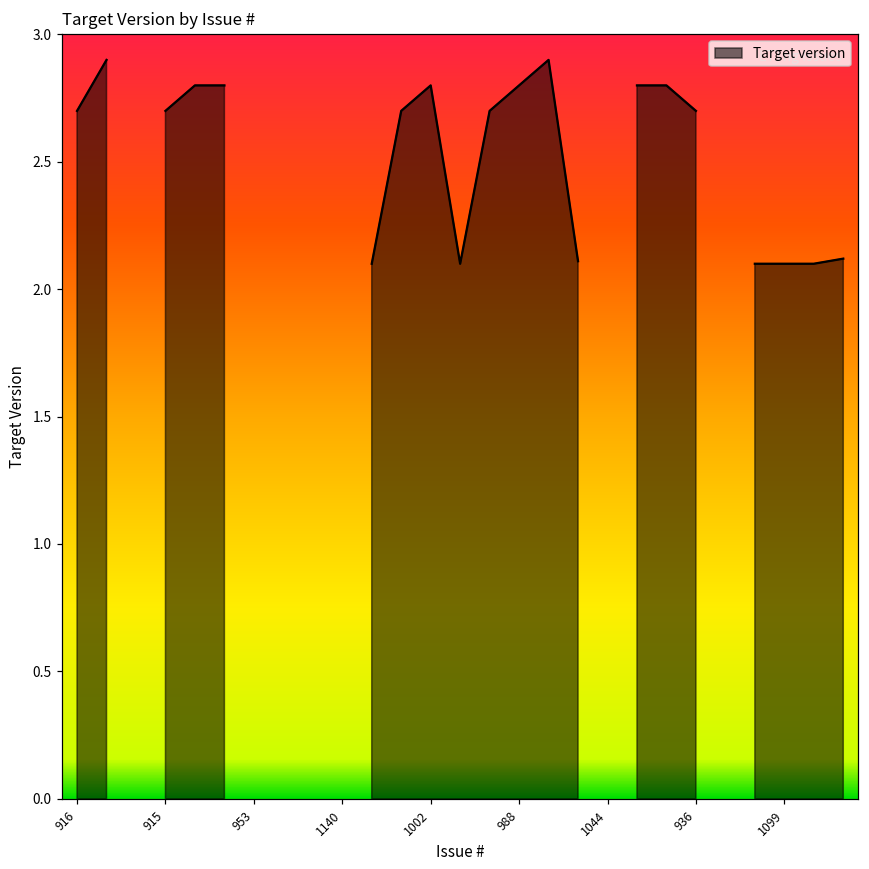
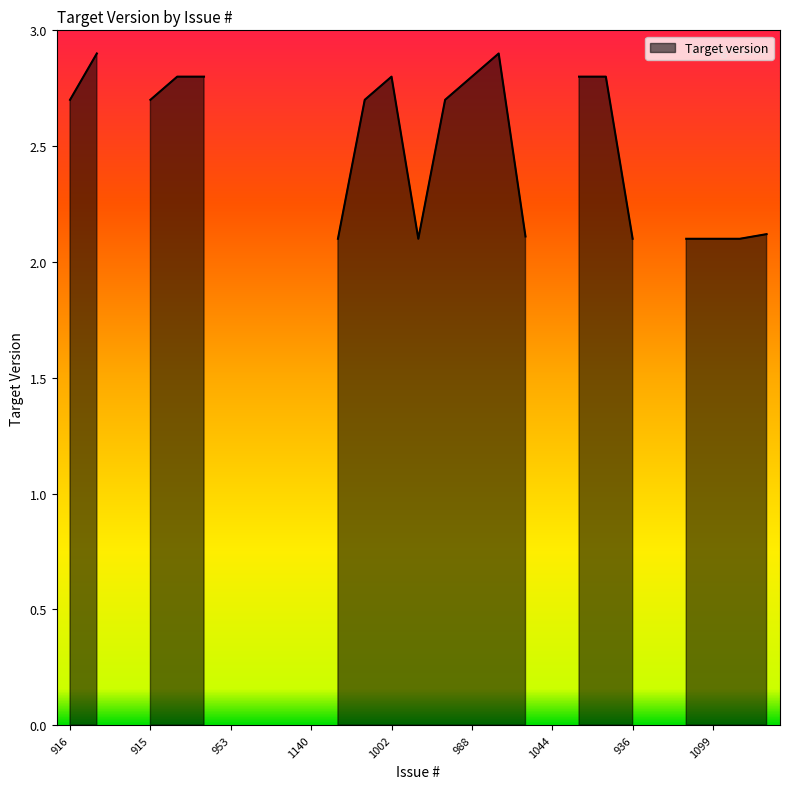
  {
    "916": 2.7,
    "915": 2.7,
    "1002": 2.8,
    "988": 2.8,
-   "936": 2.7,
+   "936": 2.1,
    "1099": 2.1
  }
